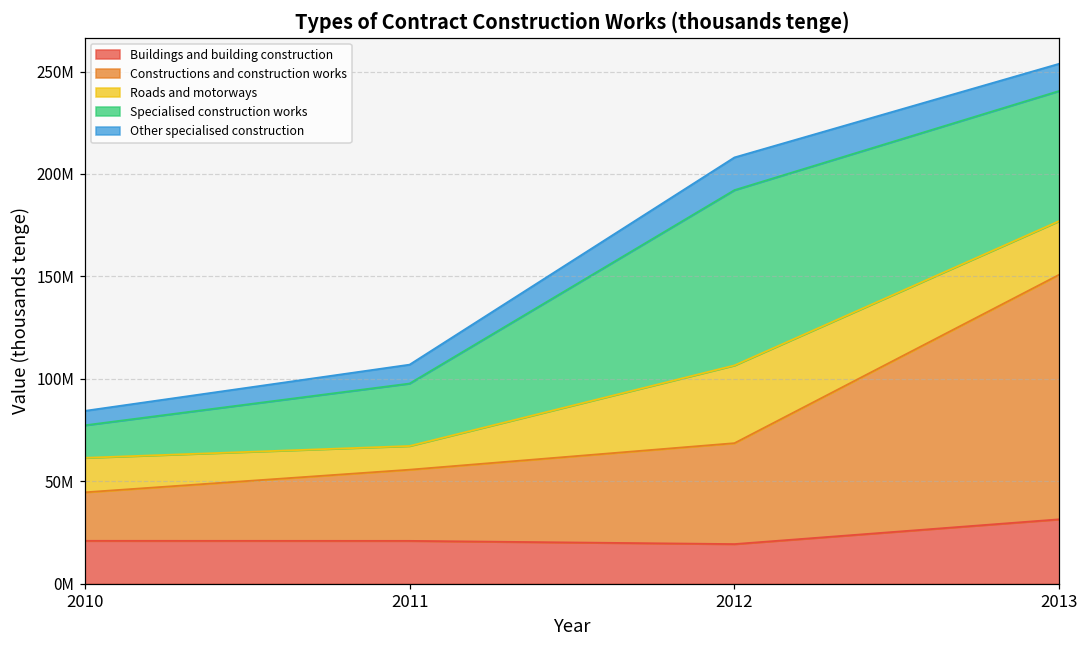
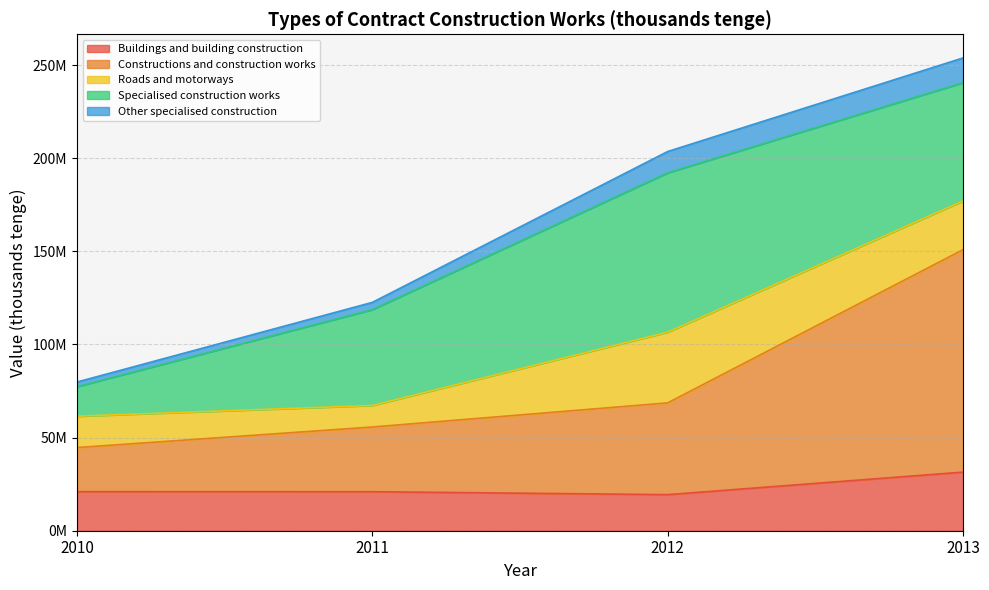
  {
    "Roads and motorways": {
      "2010": 17000000,
      "2011": 12000000,
      "2012": 38000000,
      "2013": 26000000
    },
    "Specialised construction works": {
      "2010": 16000000,
-     "2011": 30000000,
+     "2011": 51000000,
      "2012": 86000000,
      "2013": 63000000
    },
    "Other specialised construction": {
-     "2010": 7000000,
-     "2011": 9000000,
-     "2012": 16000000,
+     "2010": 2000000,
+     "2011": 4000000,
+     "2012": 11000000,
      "2013": 13000000
    }
  }
